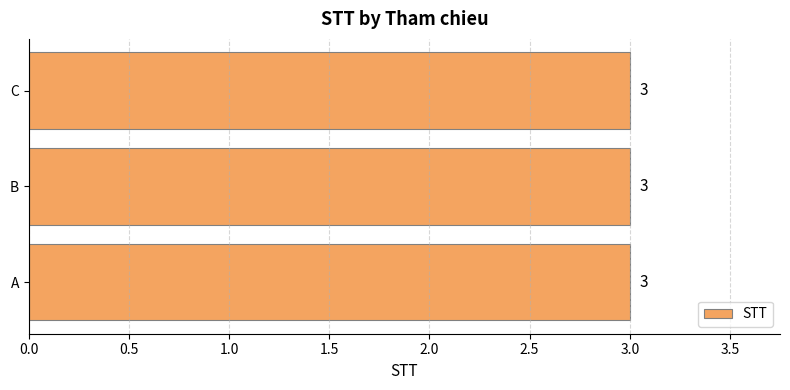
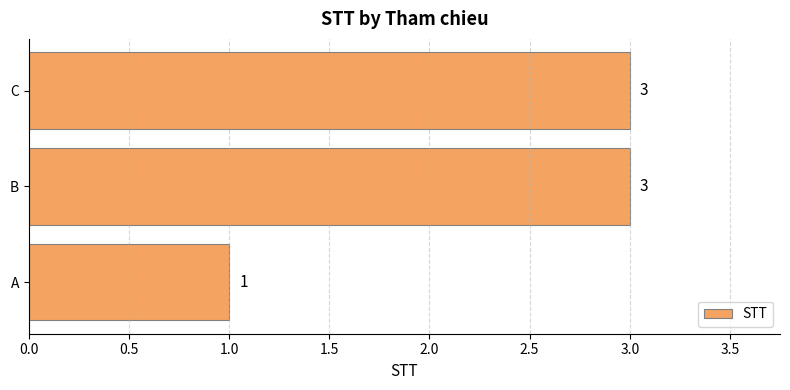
  {
    "C": 3,
    "B": 3,
-   "A": 3
+   "A": 1
  }
